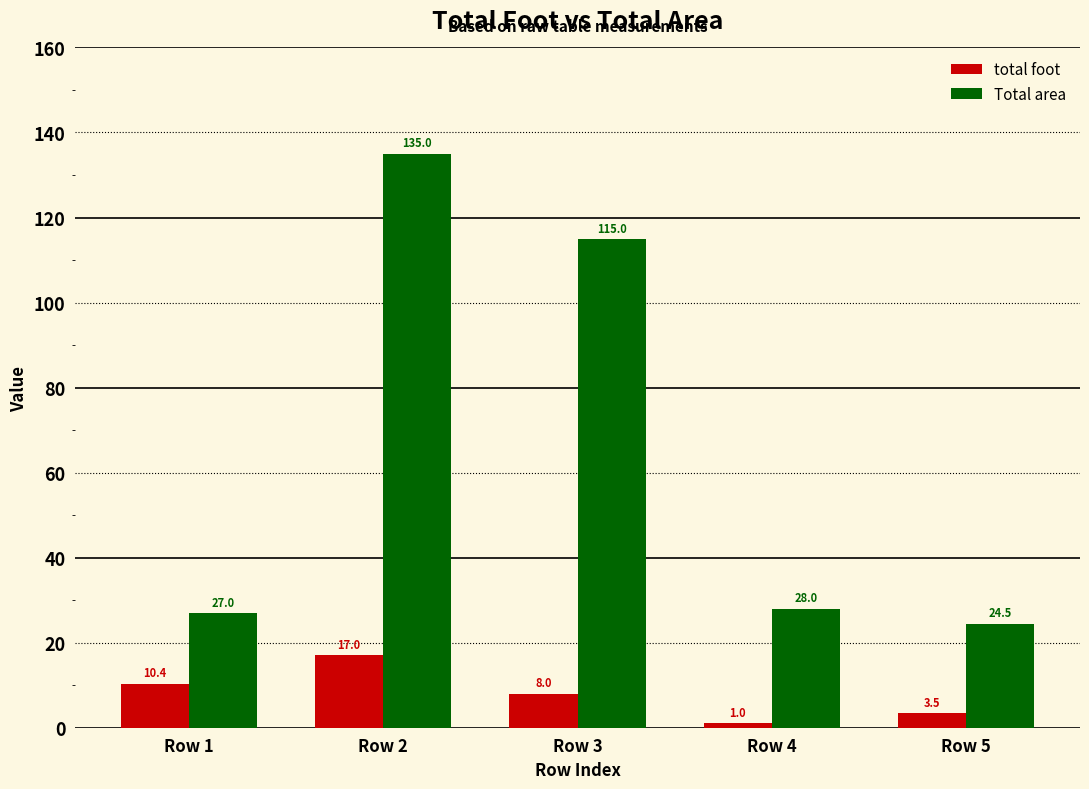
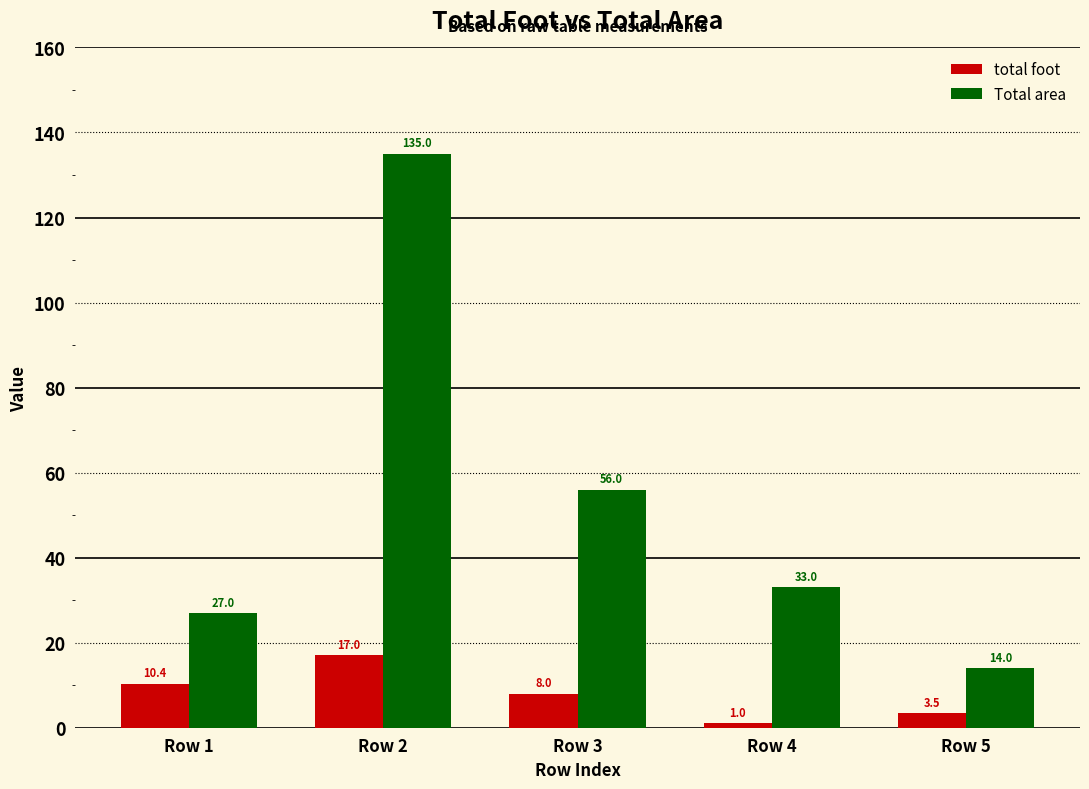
  {
    "total foot": {
      "Row 1": 10.4,
      "Row 2": 17.0,
      "Row 3": 8.0,
      "Row 4": 1.0,
      "Row 5": 3.5
    },
    "Total area": {
      "Row 1": 27.0,
      "Row 2": 135.0,
-     "Row 3": 115.0,
-     "Row 4": 28.0,
-     "Row 5": 24.5
+     "Row 3": 56.0,
+     "Row 4": 33.0,
+     "Row 5": 14.0
    }
  }
